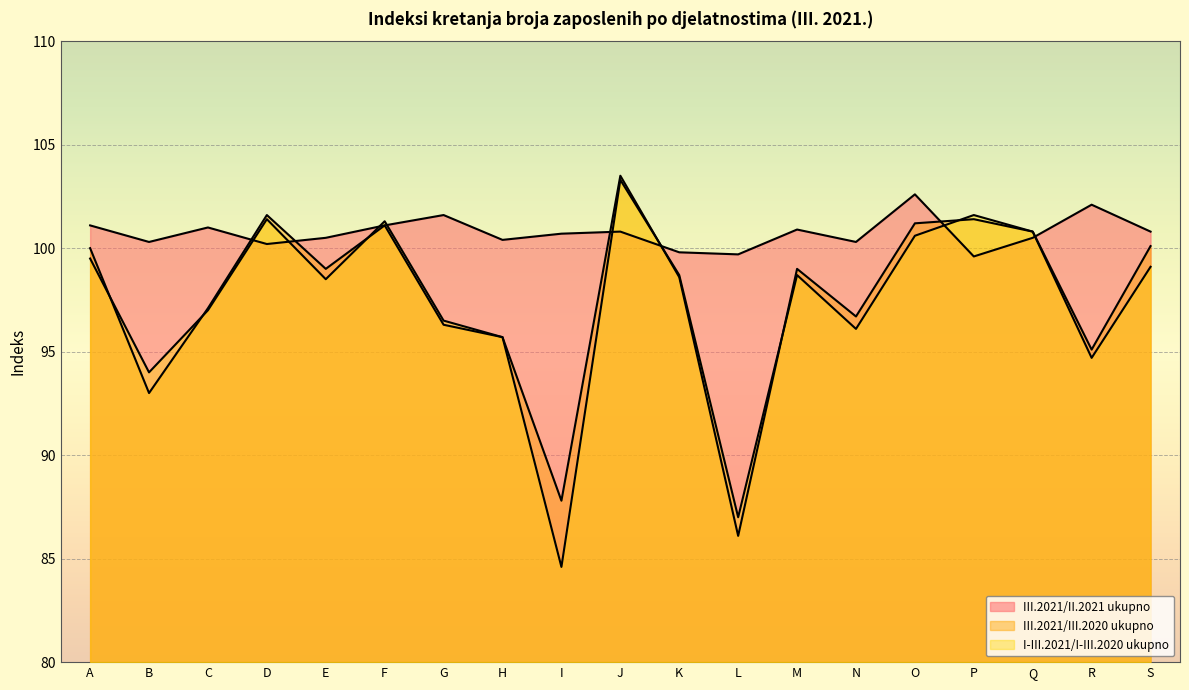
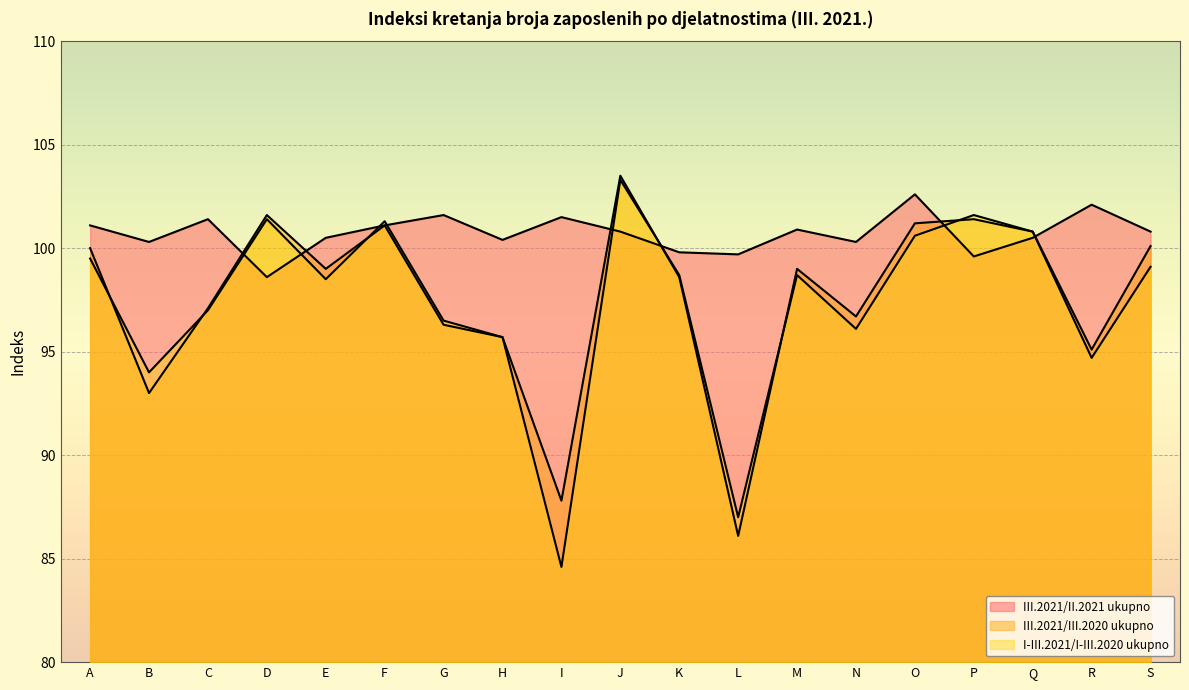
  {
    "III.2021/II.2021 ukupno": {
      "A": 101.1,
      "B": 100.3,
-     "C": 101.0,
-     "D": 100.2,
+     "C": 101.4,
+     "D": 98.6,
      "E": 100.5,
      "G": 101.6,
      "H": 100.4,
-     "I": 100.7,
+     "I": 101.5,
      "J": 100.8,
      "K": 99.8,
      "L": 99.7,
      "M": 100.9,
      "N": 100.3,
      "O": 102.6,
      "P": 99.6,
      "Q": 100.5,
      "R": 102.1,
      "S": 100.8
    }
  }
